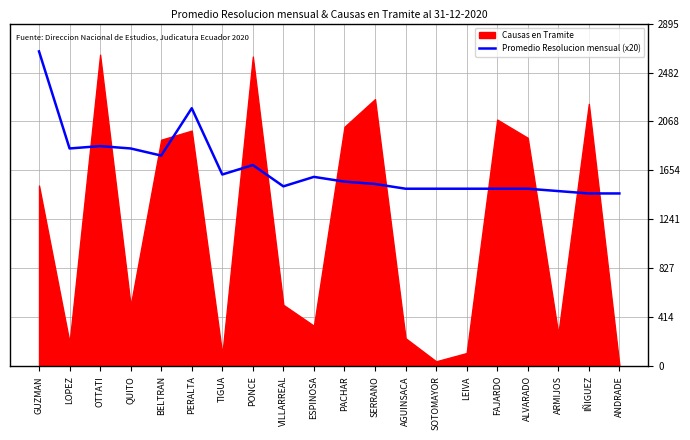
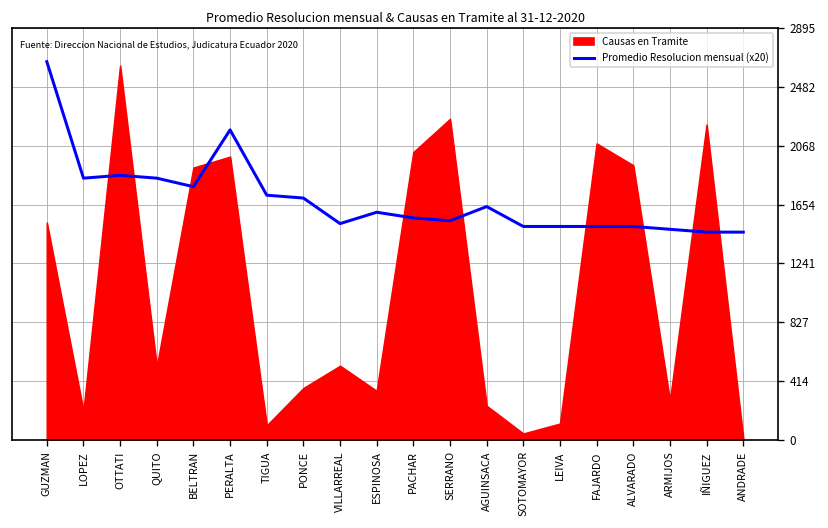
  {
    "Causas en Tramite": {
      "GUZMAN": 1530,
      "LOPEZ": 200,
      "OTTATI": 2630,
      "QUITO": 510,
      "BELTRAN": 1910,
      "PERALTA": 1990,
      "TIGUA": 100,
-     "PONCE": 2620,
+     "PONCE": 360,
      "VILLARREAL": 520,
      "ESPINOSA": 340,
      "PACHAR": 2020,
      "SERRANO": 2260,
      "AGUINSACA": 240,
      "SOTOMAYOR": 40,
      "LEIVA": 110,
      "FAJARDO": 2080,
      "ALVARADO": 1930,
      "ARMIJOS": 270,
      "IÑIGUEZ": 2220
    },
    "Promedio Resolucion mensual (x20)": {
      "LOPEZ": 1840,
      "OTTATI": 1860,
      "QUITO": 1840,
      "BELTRAN": 1780,
      "PERALTA": 2180,
-     "TIGUA": 1620,
+     "TIGUA": 1720,
      "PONCE": 1700,
      "VILLARREAL": 1520,
      "ESPINOSA": 1600,
      "PACHAR": 1560,
      "SERRANO": 1540,
-     "AGUINSACA": 1500,
+     "AGUINSACA": 1640,
      "SOTOMAYOR": 1500,
      "LEIVA": 1500,
      "FAJARDO": 1500,
      "ALVARADO": 1500,
      "ARMIJOS": 1480,
      "IÑIGUEZ": 1460,
      "ANDRADE": 1460
    }
  }
